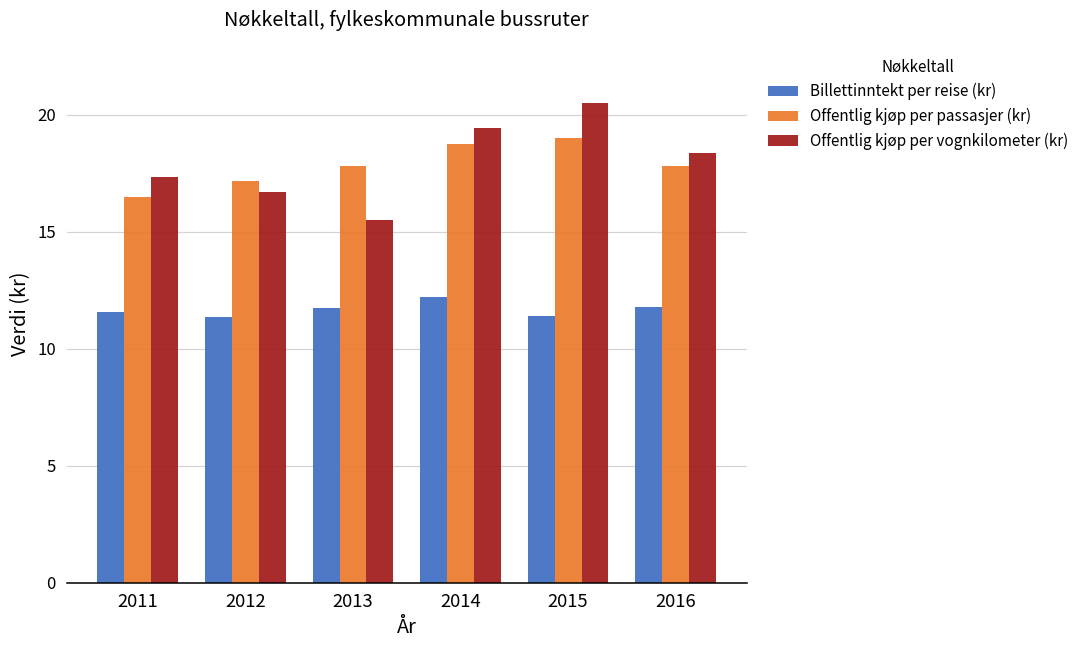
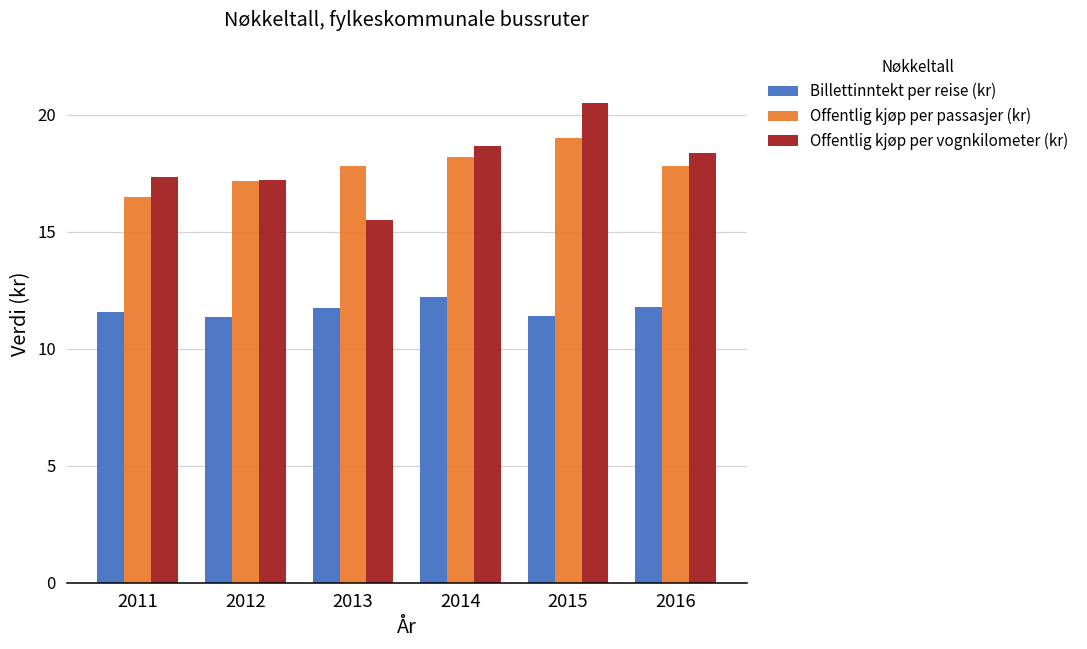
  {
    "Billettinntekt per reise (kr)": {
      "2011": 11.6,
      "2012": 11.4,
      "2013": 11.8,
      "2014": 12.2,
      "2015": 11.4,
      "2016": 11.8
    },
    "Offentlig kjøp per passasjer (kr)": {
      "2011": 16.5,
      "2012": 17.2,
      "2013": 17.8,
-     "2014": 18.8,
+     "2014": 18.2,
      "2015": 19.0,
      "2016": 17.8
    },
    "Offentlig kjøp per vognkilometer (kr)": {
      "2011": 17.3,
-     "2012": 16.7,
+     "2012": 17.2,
      "2013": 15.5,
-     "2014": 19.5,
+     "2014": 18.7,
      "2015": 20.5,
      "2016": 18.4
    }
  }
